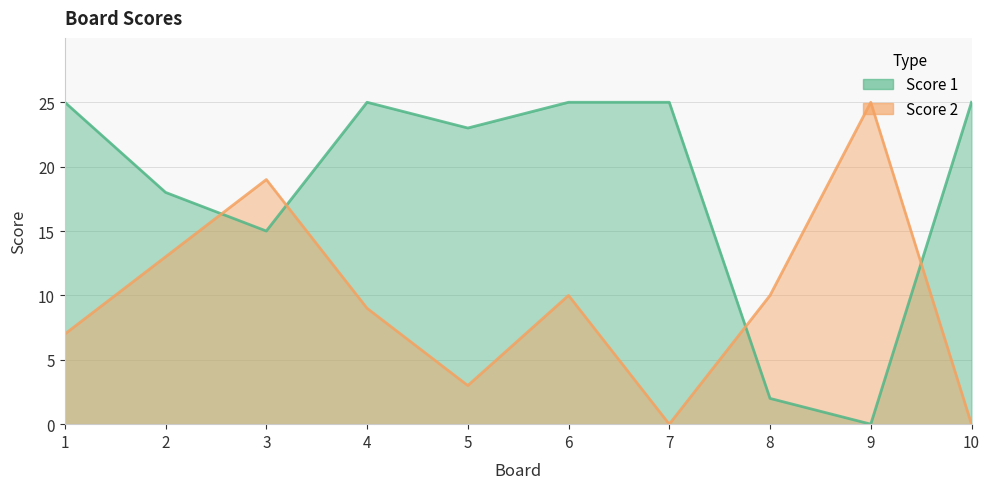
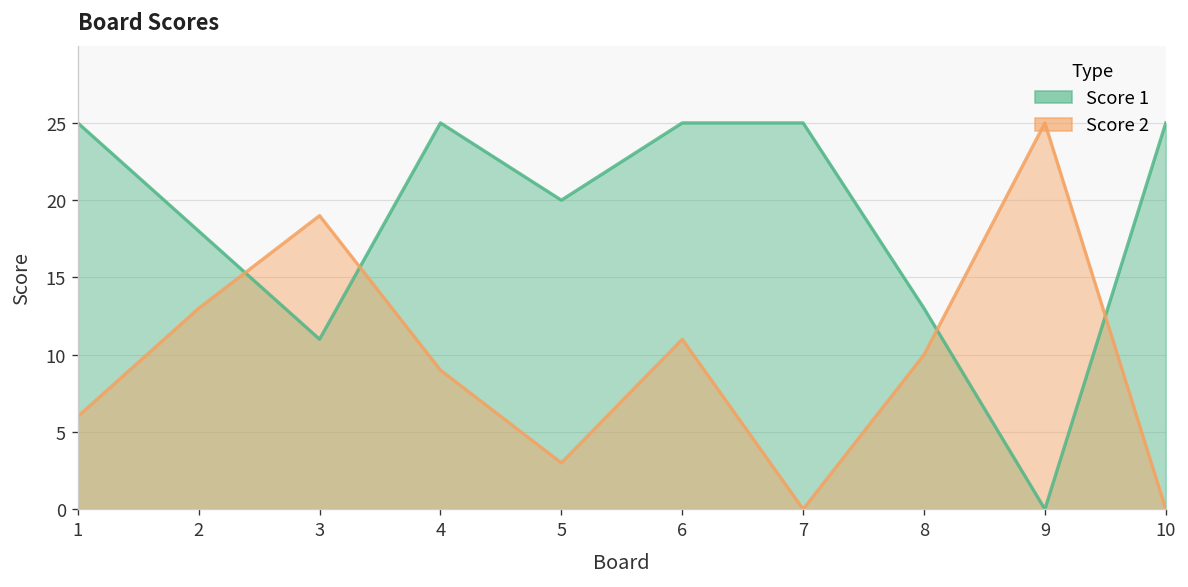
  {
    "Score 1": {
      "1": 25,
      "2": 18,
-     "3": 15,
+     "3": 11,
      "4": 25,
-     "5": 23,
+     "5": 20,
      "6": 25,
      "7": 25,
-     "8": 2,
+     "8": 13,
      "9": 0,
      "10": 25
    },
    "Score 2": {
-     "1": 7,
+     "1": 6,
      "2": 13,
      "3": 19,
      "4": 9,
      "5": 3,
-     "6": 10,
+     "6": 11,
      "7": 0,
      "8": 10,
      "9": 25,
      "10": 0
    }
  }
